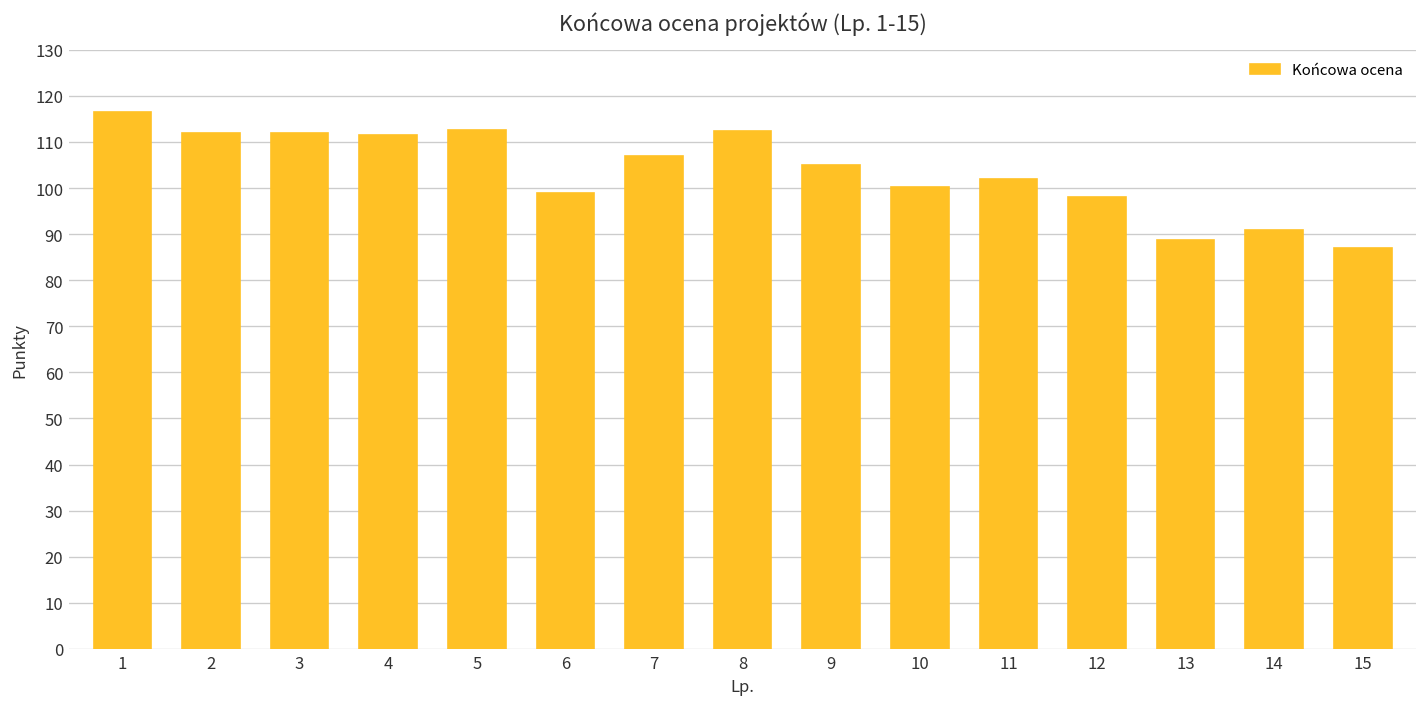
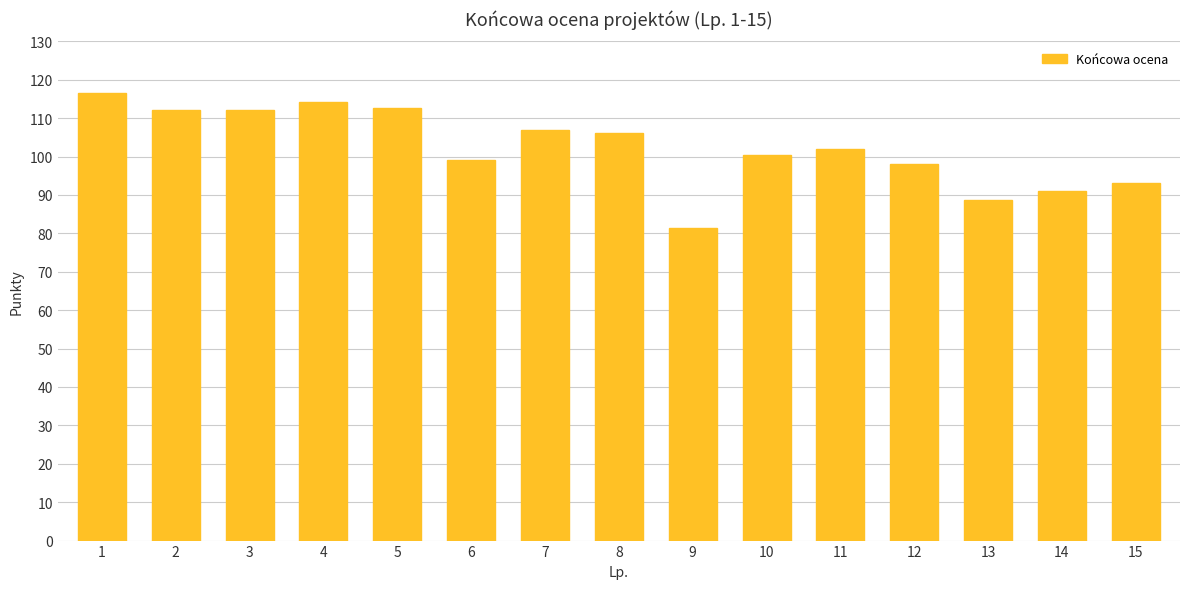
  {
    "1": 117,
    "2": 112,
    "3": 112,
-   "4": 112,
+   "4": 114,
    "5": 113,
    "6": 99,
    "7": 107,
-   "8": 112,
-   "9": 105,
+   "8": 106,
+   "9": 82,
    "10": 100,
    "11": 102,
    "12": 98,
    "13": 89,
    "14": 91,
-   "15": 87
+   "15": 93
  }
